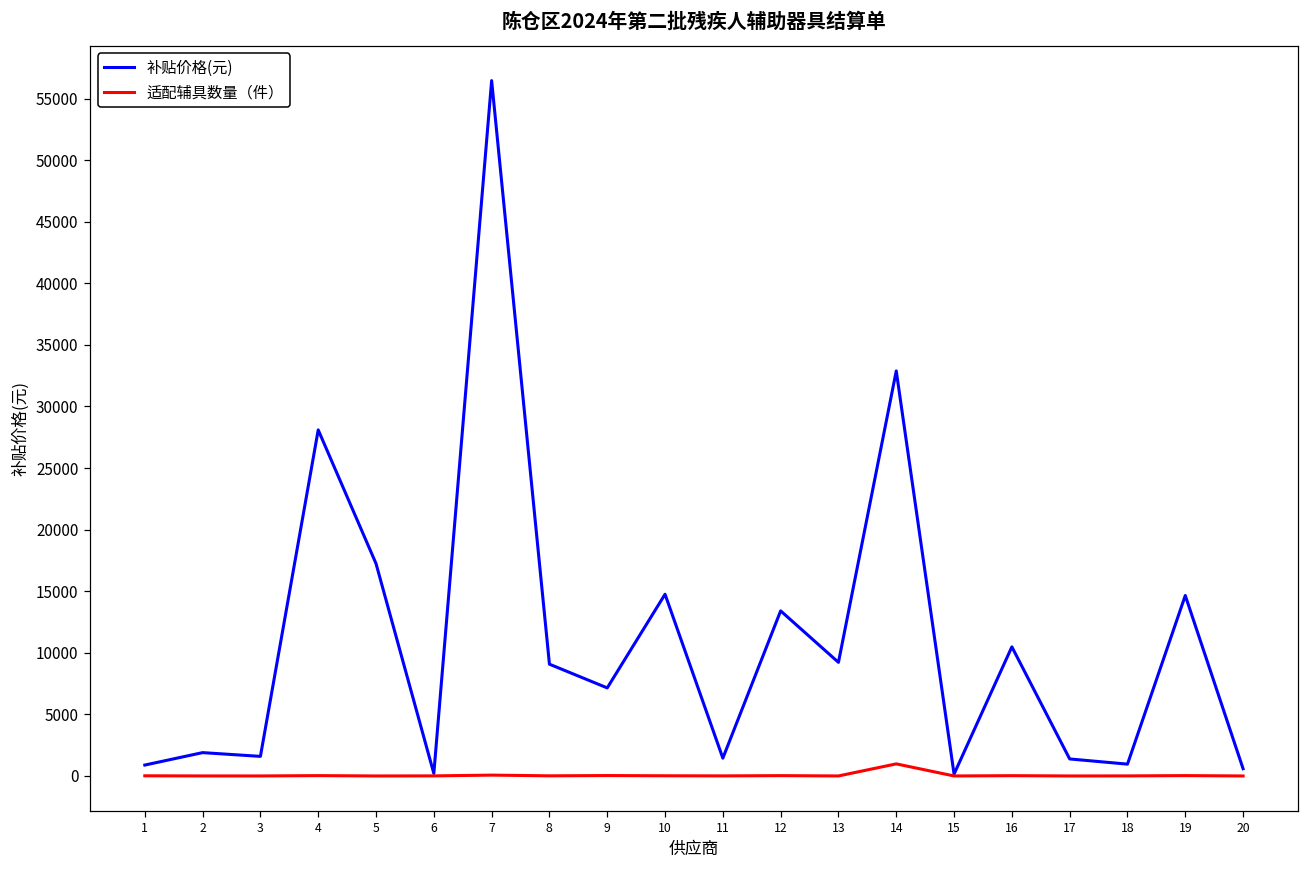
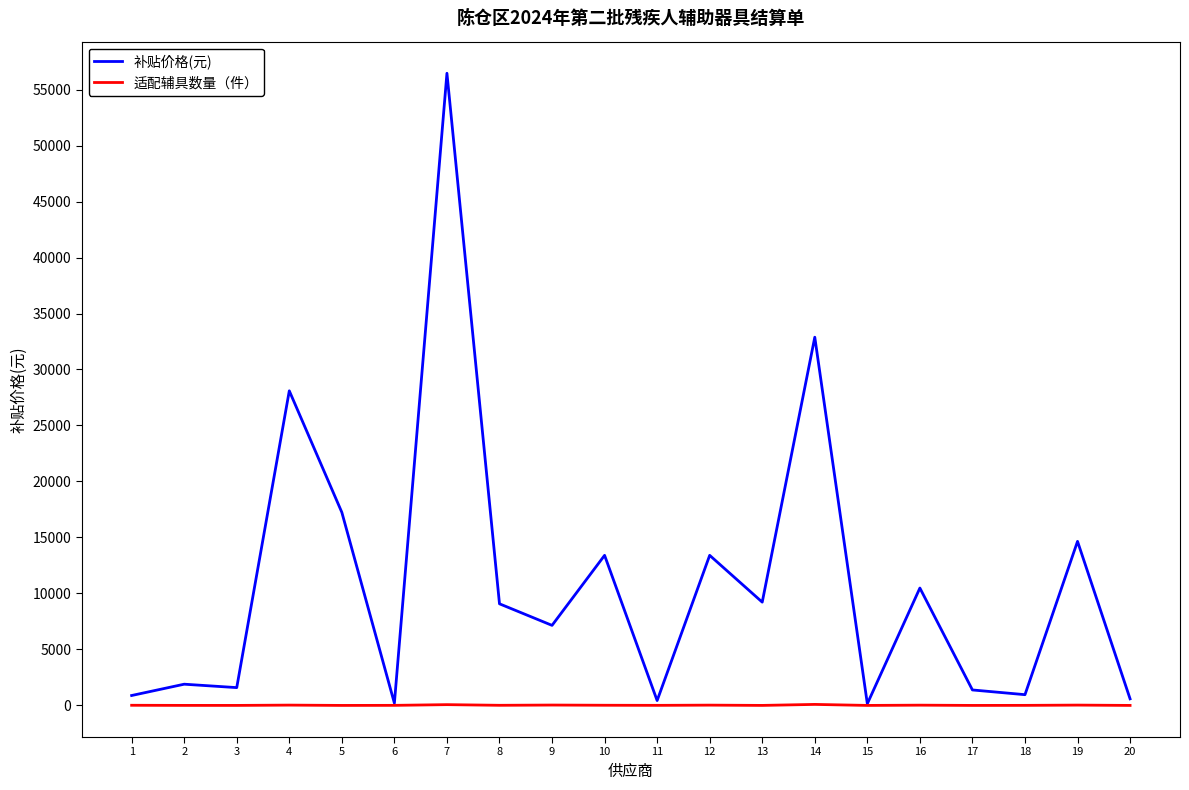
  {
    "补贴价格(元)": {
      "1": 900,
      "2": 1900,
      "3": 1600,
      "4": 28100,
      "5": 17200,
      "7": 56500,
      "8": 9100,
      "9": 7100,
-     "10": 14800,
-     "11": 1400,
+     "10": 13400,
+     "11": 400,
      "12": 13400,
      "13": 9200,
      "14": 32900,
      "16": 10500,
      "17": 1400,
      "18": 1000,
      "19": 14700,
      "20": 600
    },
    "适配辅具数量（件）": {
      "1": 0,
      "2": 0,
      "3": 0,
      "4": 0,
      "5": 0,
      "7": 100,
      "8": 0,
      "9": 0,
      "10": 0,
      "11": 0,
      "12": 0,
      "13": 0,
-     "14": 1000,
+     "14": 100,
      "16": 0,
      "17": 0,
      "18": 0,
      "19": 0,
      "20": 0
    }
  }
